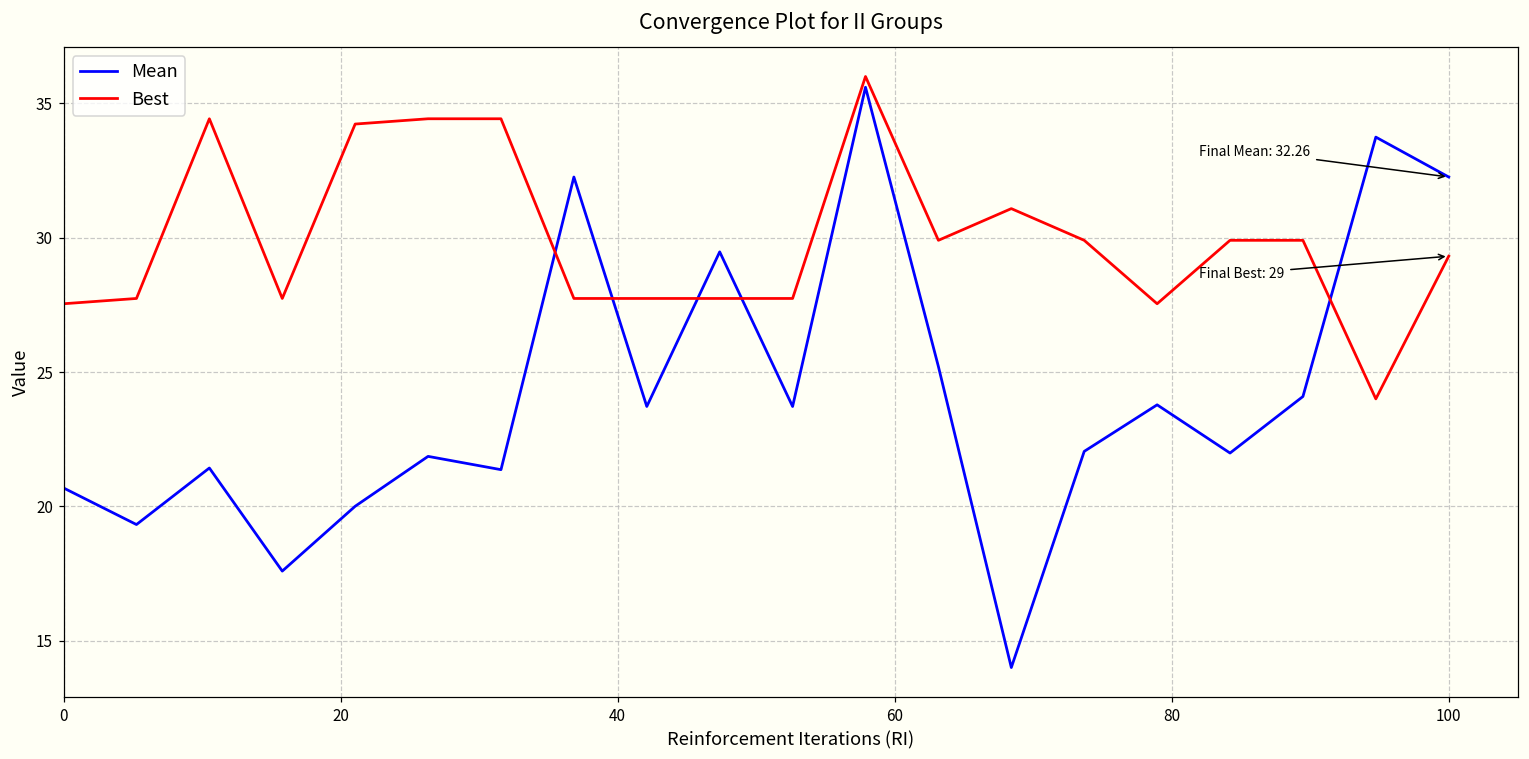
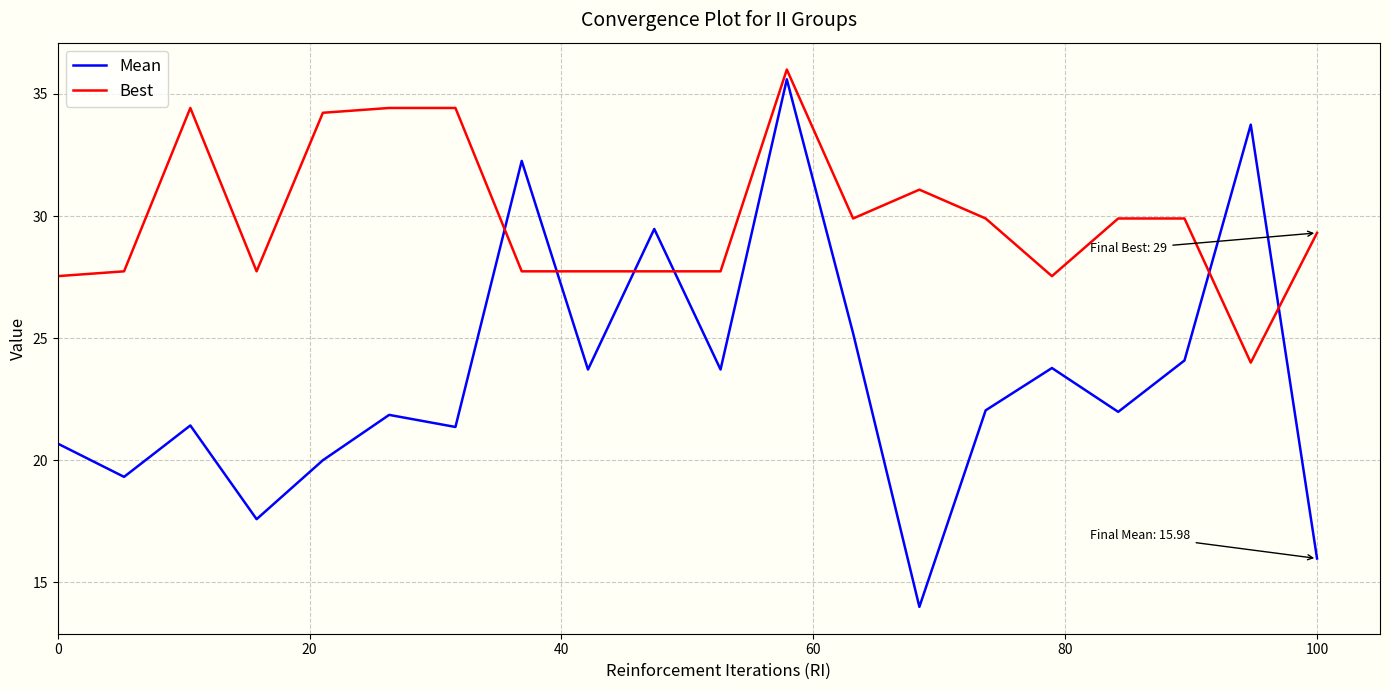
  {
    "Mean": {
-     "100": 32.26
+     "100": 15.98
    },
    "Best": {
      "100": 29
    }
  }
